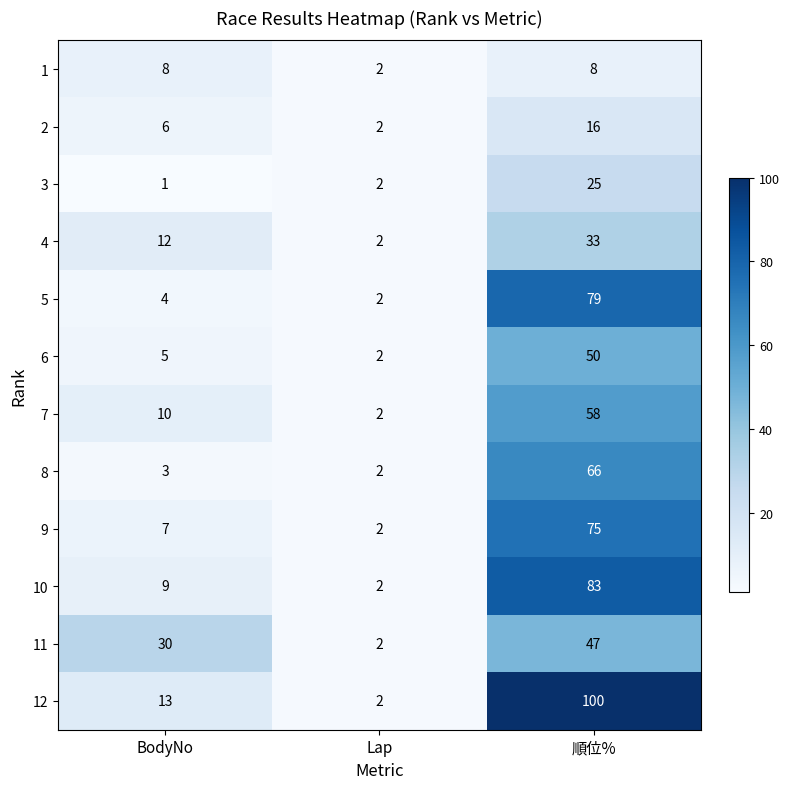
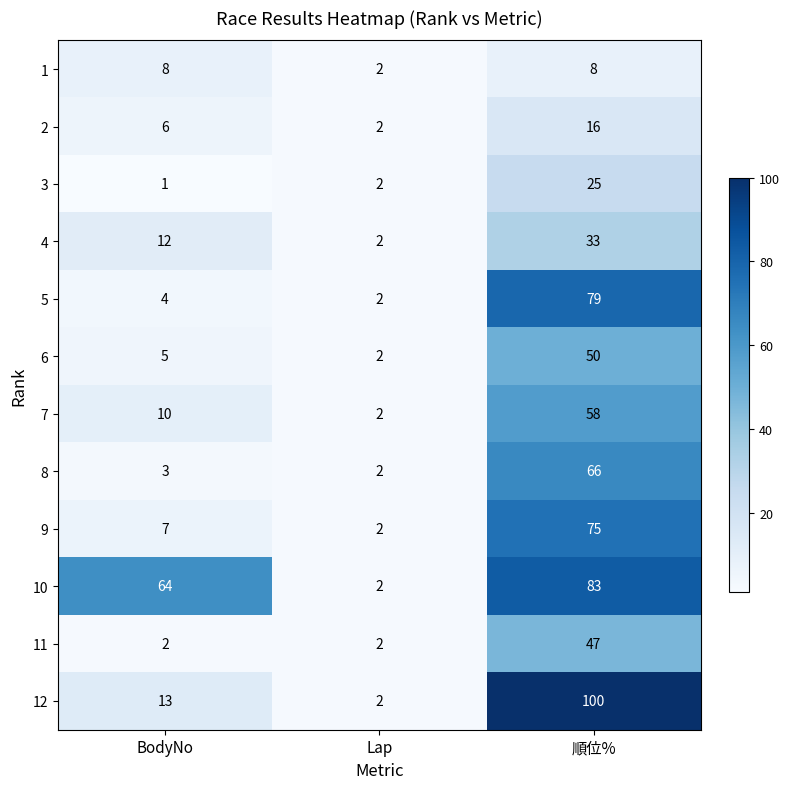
  {
    "1": {
      "BodyNo": 8,
      "Lap": 2,
      "順位%": 8
    },
    "2": {
      "BodyNo": 6,
      "Lap": 2,
      "順位%": 16
    },
    "3": {
      "BodyNo": 1,
      "Lap": 2,
      "順位%": 25
    },
    "4": {
      "BodyNo": 12,
      "Lap": 2,
      "順位%": 33
    },
    "5": {
      "BodyNo": 4,
      "Lap": 2,
      "順位%": 79
    },
    "6": {
      "BodyNo": 5,
      "Lap": 2,
      "順位%": 50
    },
    "7": {
      "BodyNo": 10,
      "Lap": 2,
      "順位%": 58
    },
    "8": {
      "BodyNo": 3,
      "Lap": 2,
      "順位%": 66
    },
    "9": {
      "BodyNo": 7,
      "Lap": 2,
      "順位%": 75
    },
    "10": {
-     "BodyNo": 9,
+     "BodyNo": 64,
      "Lap": 2,
      "順位%": 83
    },
    "11": {
-     "BodyNo": 30,
+     "BodyNo": 2,
      "Lap": 2,
      "順位%": 47
    },
    "12": {
      "BodyNo": 13,
      "Lap": 2,
      "順位%": 100
    }
  }
